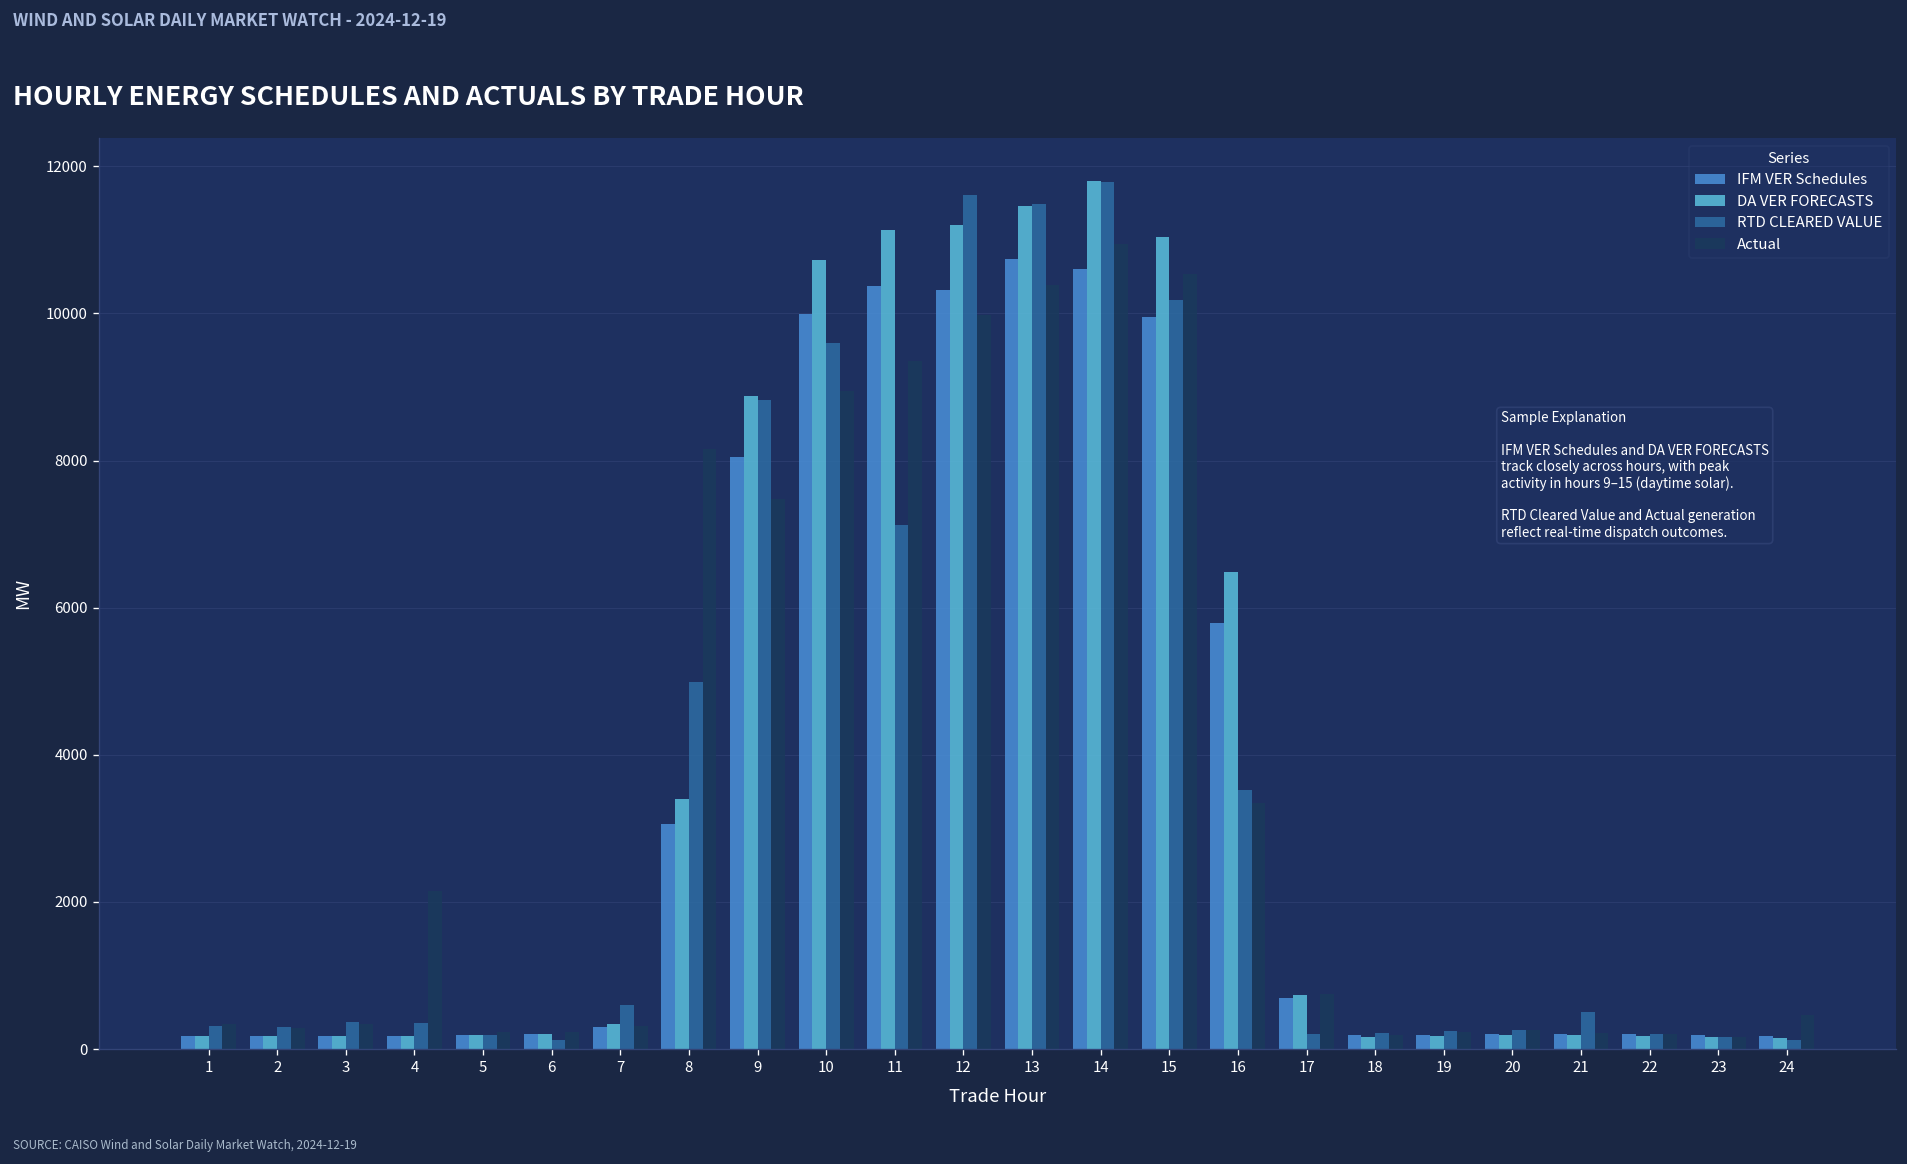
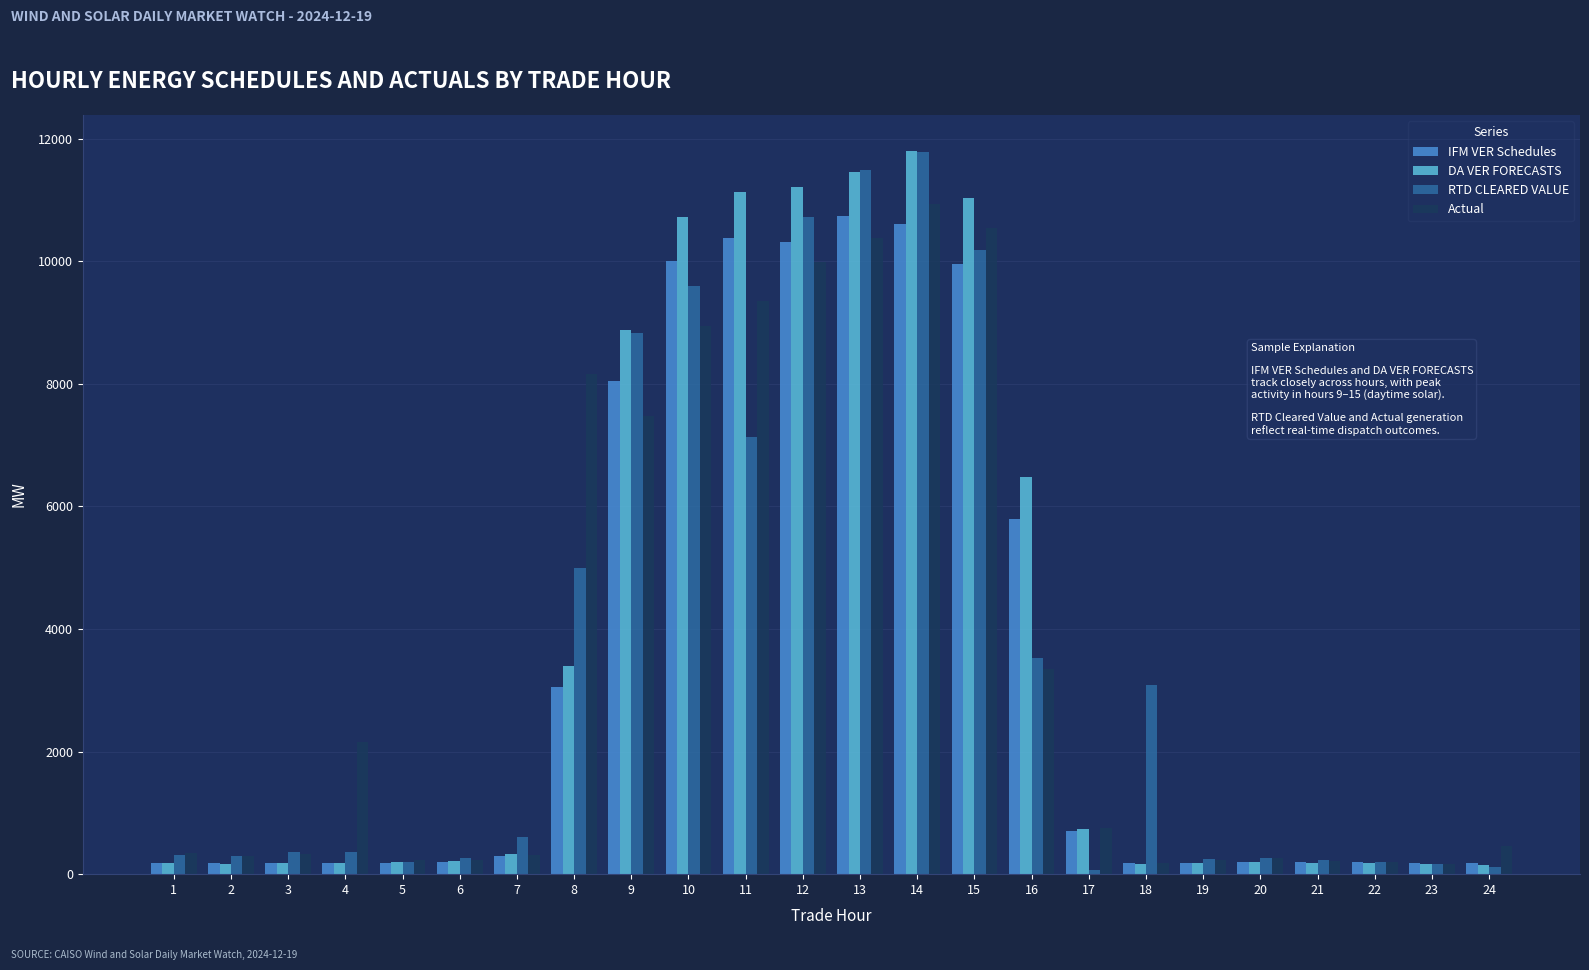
  {
    "RTD CLEARED VALUE": {
      "1": 300,
      "2": 300,
      "3": 400,
      "4": 400,
      "5": 200,
-     "6": 100,
+     "6": 300,
      "7": 600,
      "8": 5000,
      "9": 8800,
      "10": 9600,
      "11": 7100,
-     "12": 11600,
+     "12": 10700,
      "13": 11500,
      "14": 11800,
      "15": 10200,
      "16": 3500,
-     "17": 200,
-     "18": 200,
+     "17": 100,
+     "18": 3100,
      "19": 200,
      "20": 300,
-     "21": 500,
+     "21": 200,
      "22": 200,
      "23": 200,
      "24": 100
    },
    "Actual": {
      "1": 300,
      "2": 300,
      "3": 300,
      "4": 2200,
      "5": 200,
      "6": 200,
      "7": 300,
      "8": 8200,
      "9": 7500,
      "10": 8900,
      "11": 9400,
      "12": 10000,
      "13": 10400,
      "14": 10900,
      "15": 10500,
      "16": 3300,
      "17": 700,
      "18": 200,
      "19": 200,
      "20": 300,
      "21": 200,
      "22": 200,
      "23": 200,
      "24": 500
    }
  }
